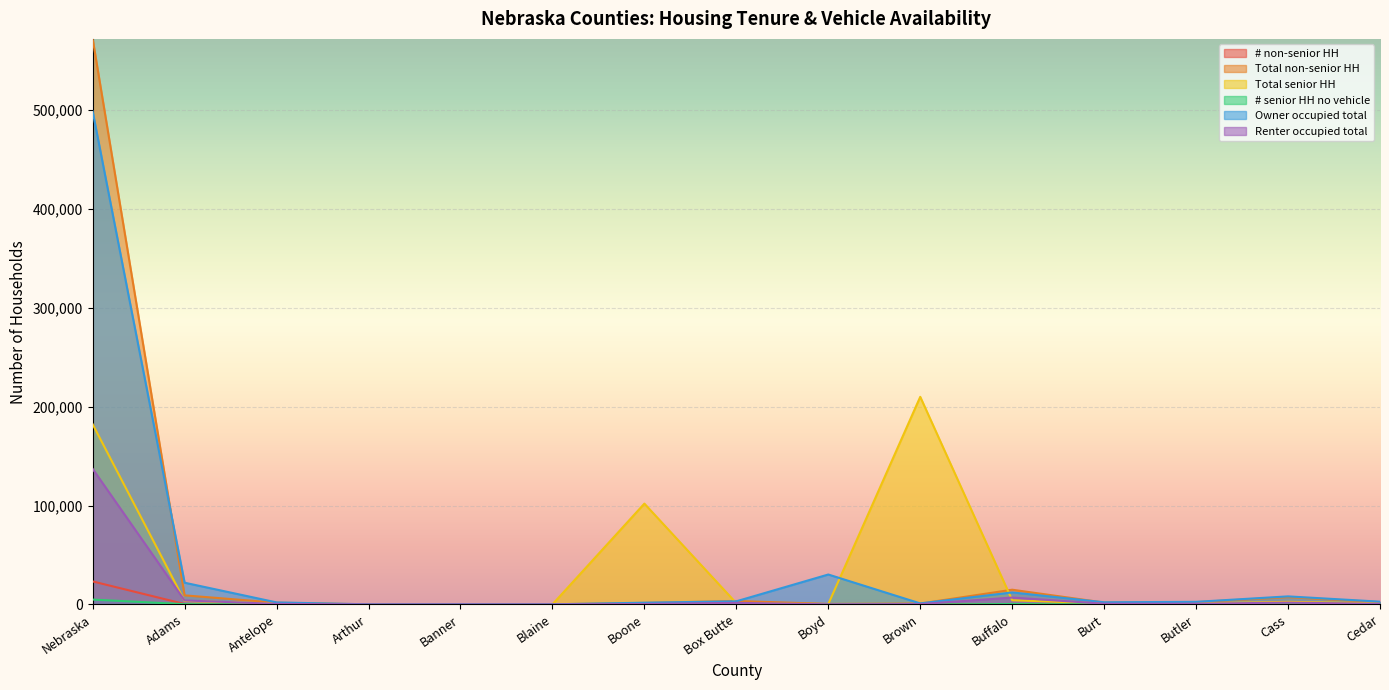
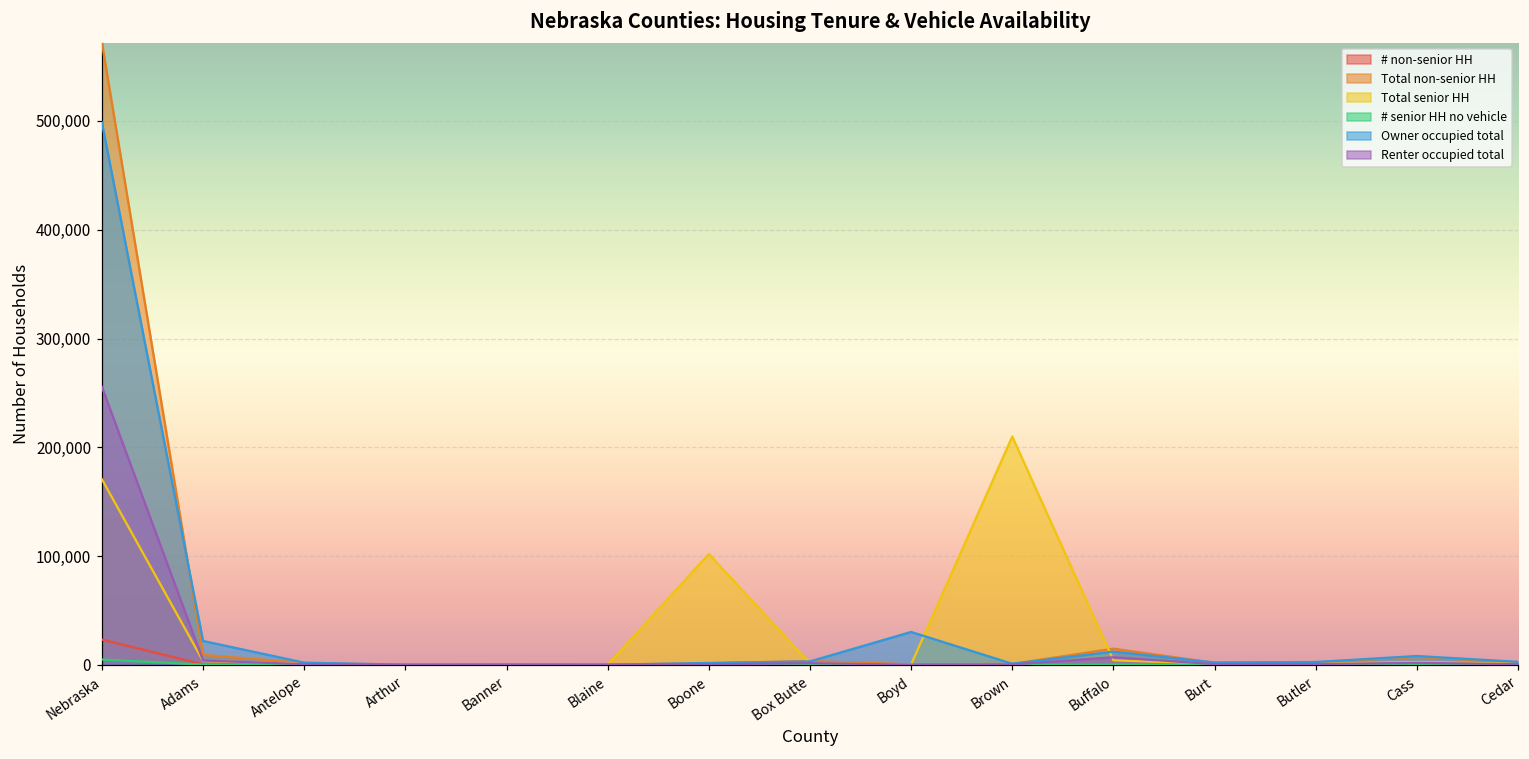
  {
    "Total senior HH": {
-     "Nebraska": "180,000",
+     "Nebraska": "170,000",
      "Boone": "100,000",
      "Brown": "210,000",
      "Buffalo": "0"
    },
    "# senior HH no vehicle": {
      "Nebraska": "0"
    },
    "Owner occupied total": {
      "Nebraska": "500,000",
      "Adams": "20,000",
      "Boyd": "30,000",
      "Buffalo": "10,000"
    },
    "Renter occupied total": {
-     "Nebraska": "140,000",
+     "Nebraska": "260,000",
      "Buffalo": "10,000"
    }
  }
